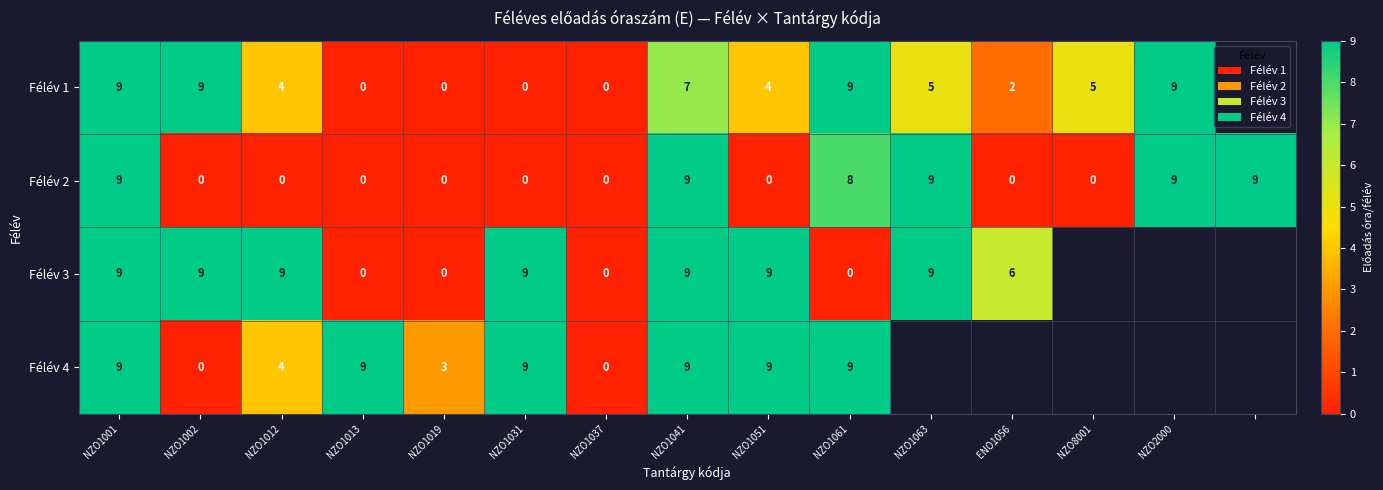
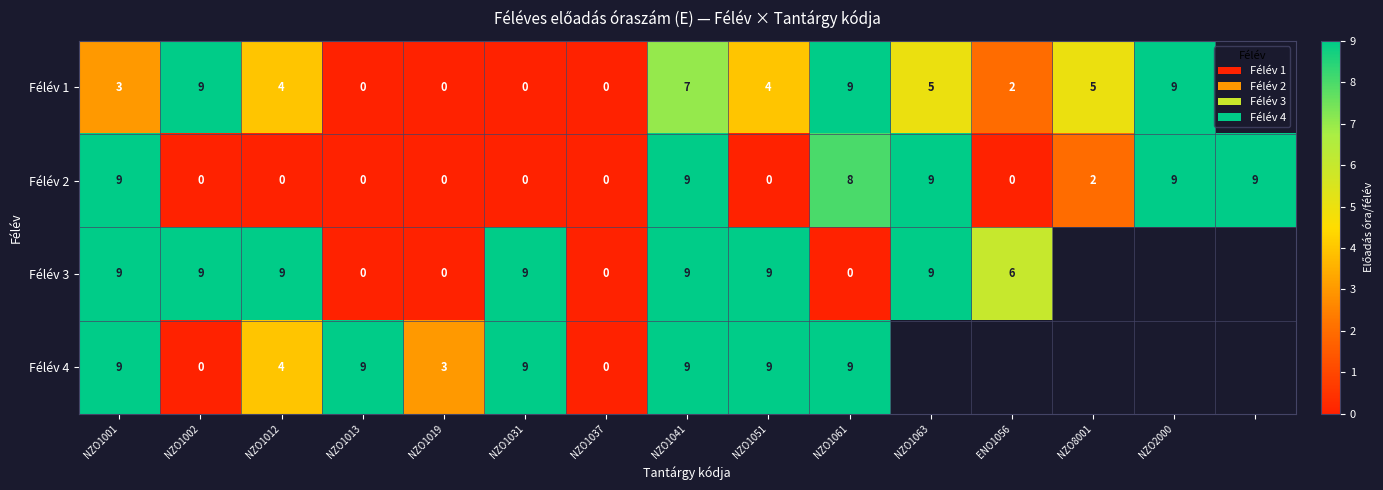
  {
    "Félév 1": {
-     "NZO1001": 9,
+     "NZO1001": 3,
      "NZO1002": 9,
      "NZO1012": 4,
      "NZO1013": 0,
      "NZO1019": 0,
      "NZO1031": 0,
      "NZO1037": 0,
      "NZO1041": 7,
      "NZO1051": 4,
      "NZO1061": 9,
      "NZO1063": 5,
      "ENO1056": 2,
      "NZO8001": 5,
      "NZO2000": 9
    },
    "Félév 2": {
      "NZO1001": 9,
      "NZO1002": 0,
      "NZO1012": 0,
      "NZO1013": 0,
      "NZO1019": 0,
      "NZO1031": 0,
      "NZO1037": 0,
      "NZO1041": 9,
      "NZO1051": 0,
      "NZO1061": 8,
      "NZO1063": 9,
      "ENO1056": 0,
-     "NZO8001": 0,
+     "NZO8001": 2,
      "NZO2000": 9
    },
    "Félév 3": {
      "NZO1001": 9,
      "NZO1002": 9,
      "NZO1012": 9,
      "NZO1013": 0,
      "NZO1019": 0,
      "NZO1031": 9,
      "NZO1037": 0,
      "NZO1041": 9,
      "NZO1051": 9,
      "NZO1061": 0,
      "NZO1063": 9,
      "ENO1056": 6
    },
    "Félév 4": {
      "NZO1001": 9,
      "NZO1002": 0,
      "NZO1012": 4,
      "NZO1013": 9,
      "NZO1019": 3,
      "NZO1031": 9,
      "NZO1037": 0,
      "NZO1041": 9,
      "NZO1051": 9,
      "NZO1061": 9
    }
  }
